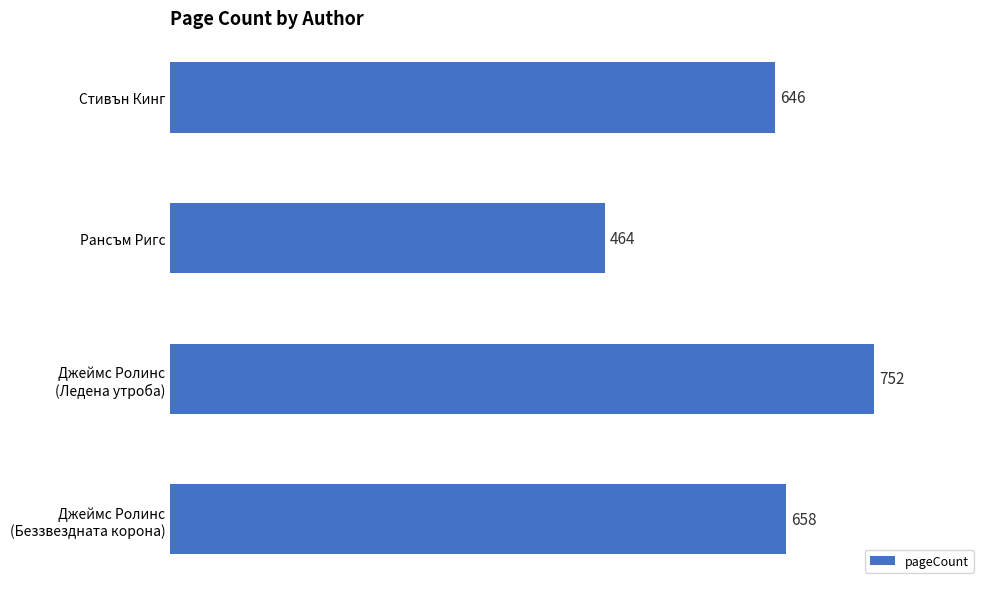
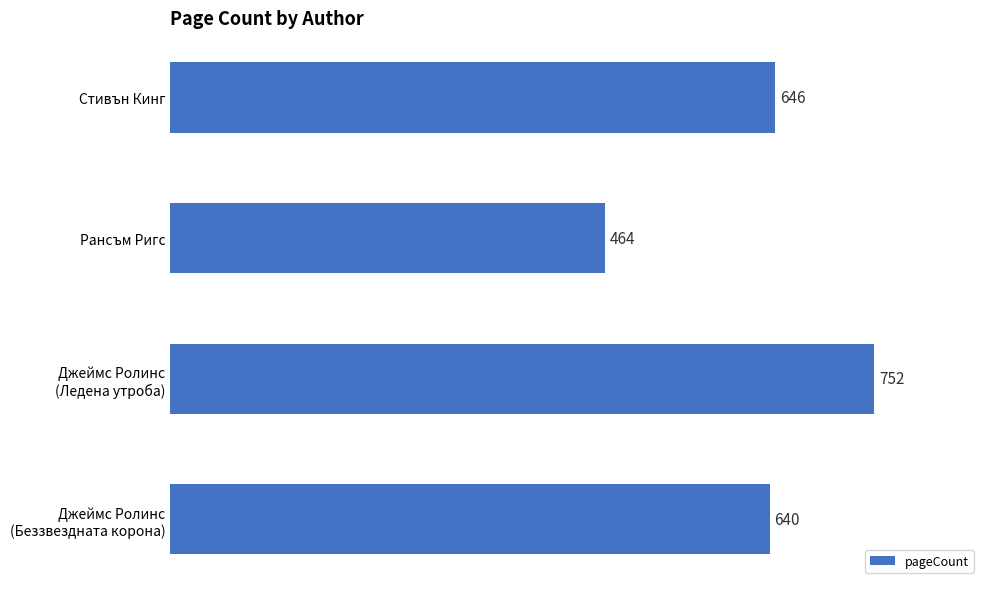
  {
    "Стивън Кинг": 646,
    "Рансъм Ригс": 464,
    "Джеймс Ролинс (Ледена утроба)": 752,
-   "Джеймс Ролинс (Беззвездната корона)": 658
+   "Джеймс Ролинс (Беззвездната корона)": 640
  }
